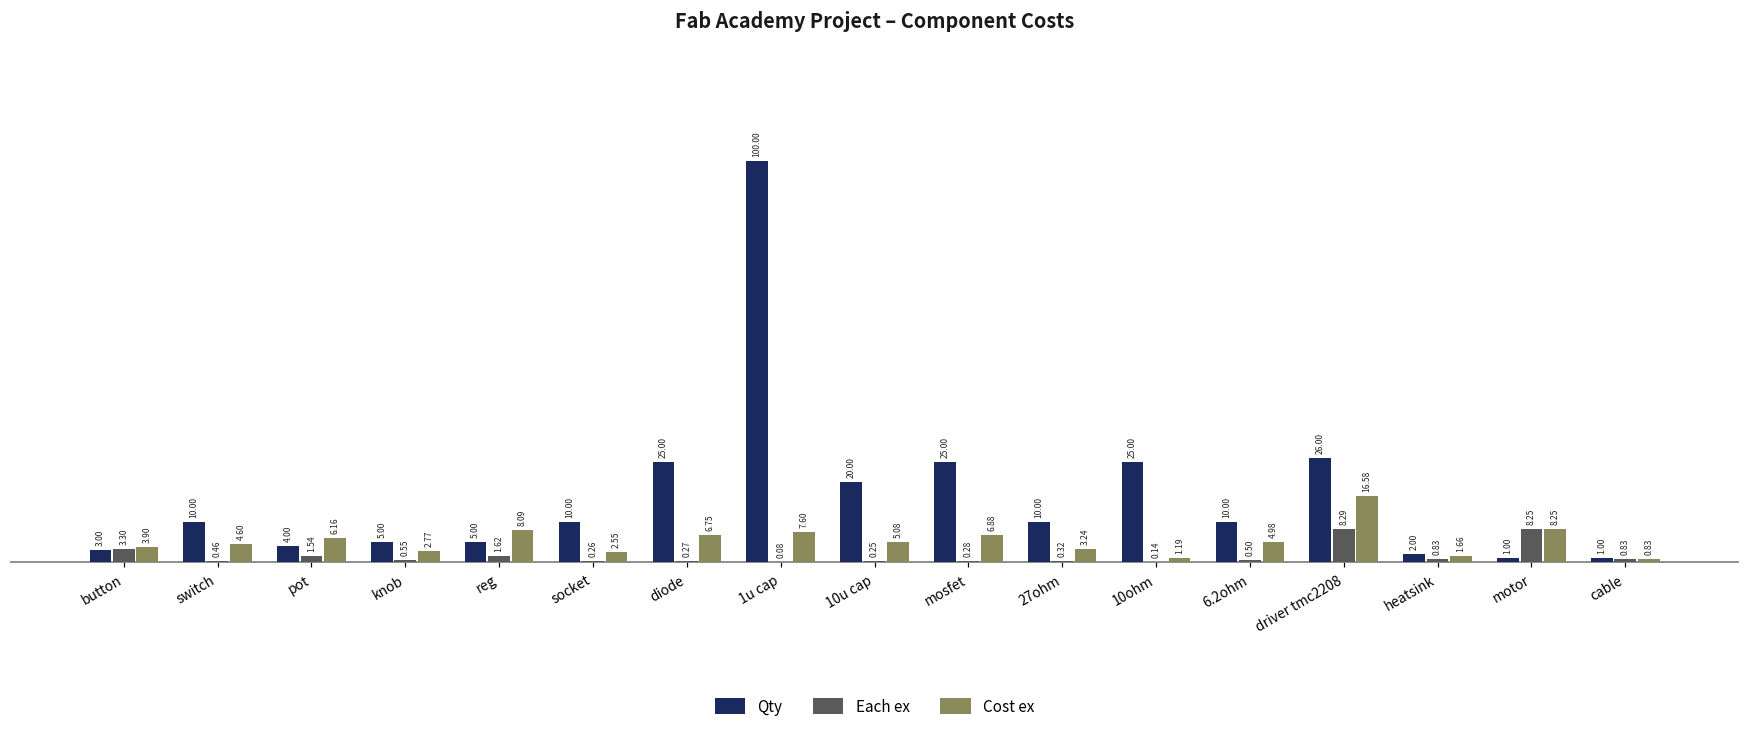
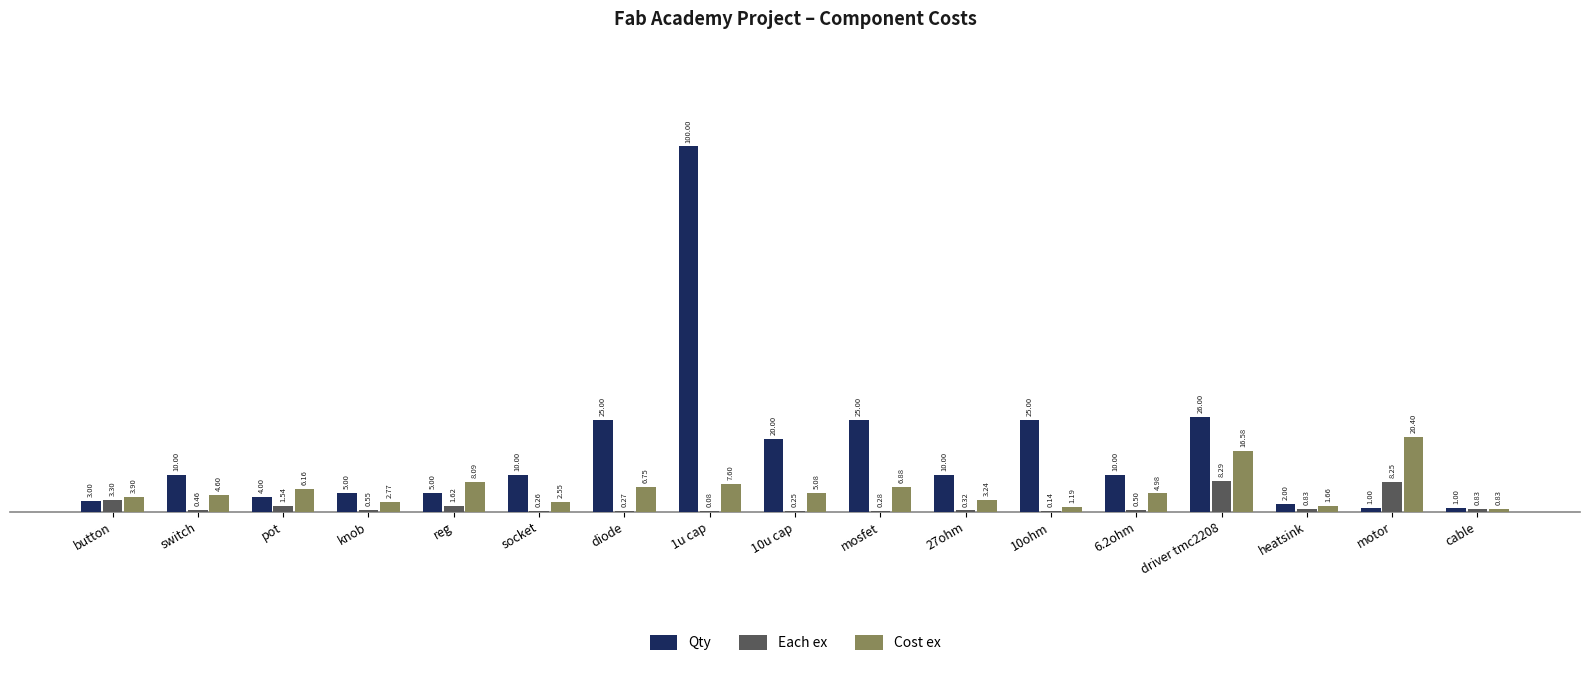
  {
    "Qty": {
      "button": 3.00,
      "switch": 10.00,
      "pot": 4.00,
      "knob": 5.00,
      "reg": 5.00,
      "socket": 10.00,
      "diode": 25.00,
      "1u cap": 100.00,
      "10u cap": 20.00,
      "mosfet": 25.00,
      "27ohm": 10.00,
      "10ohm": 25.00,
      "6.2ohm": 10.00,
      "driver tmc2208": 26.00,
      "heatsink": 2.00,
      "motor": 1.00,
      "cable": 1.00
    },
    "Each ex": {
      "button": 3.30,
      "switch": 0.46,
      "pot": 1.54,
      "knob": 0.55,
      "reg": 1.62,
      "socket": 0.26,
      "diode": 0.27,
      "1u cap": 0.08,
      "10u cap": 0.25,
      "mosfet": 0.28,
      "27ohm": 0.32,
      "10ohm": 0.14,
      "6.2ohm": 0.50,
      "driver tmc2208": 8.29,
      "heatsink": 0.83,
      "motor": 8.25,
      "cable": 0.83
    },
    "Cost ex": {
      "button": 3.90,
      "switch": 4.60,
      "pot": 6.16,
      "knob": 2.77,
      "reg": 8.09,
      "socket": 2.55,
      "diode": 6.75,
      "1u cap": 7.60,
      "10u cap": 5.08,
      "mosfet": 6.88,
      "27ohm": 3.24,
      "10ohm": 1.19,
      "6.2ohm": 4.98,
      "driver tmc2208": 16.58,
      "heatsink": 1.66,
-     "motor": 8.25,
+     "motor": 20.40,
      "cable": 0.83
    }
  }
